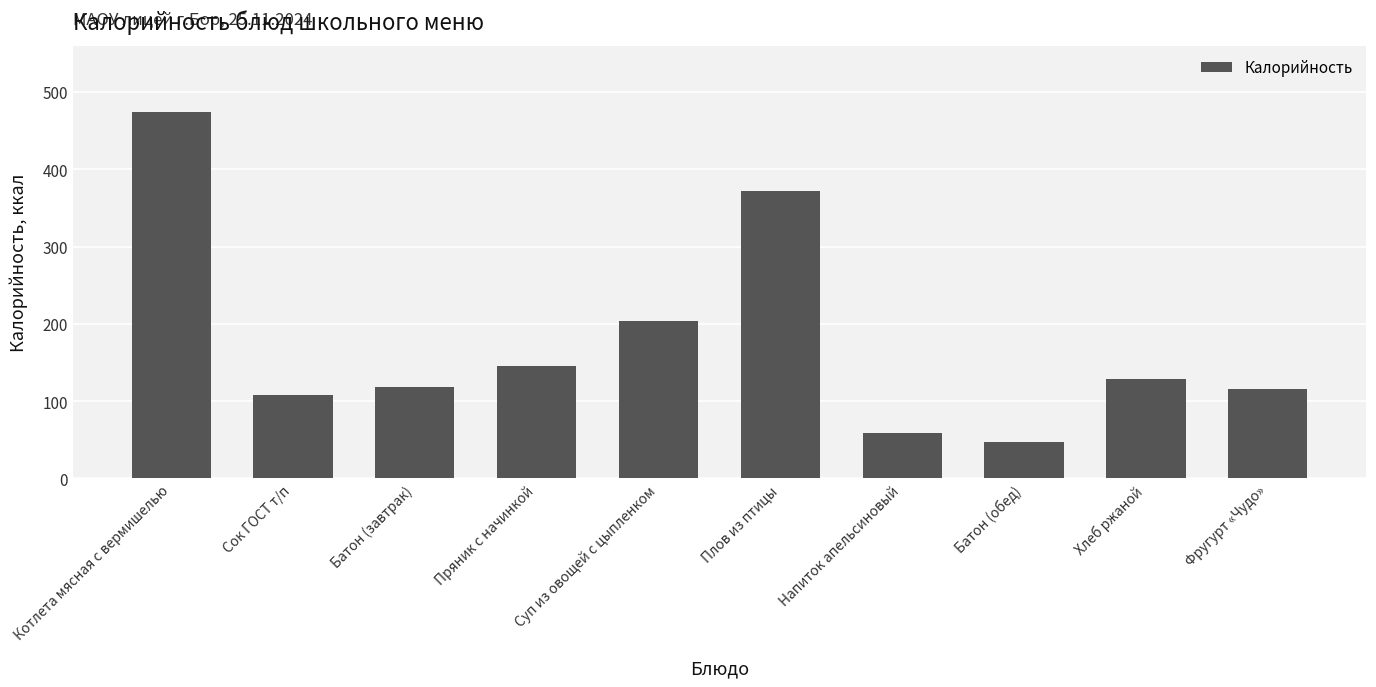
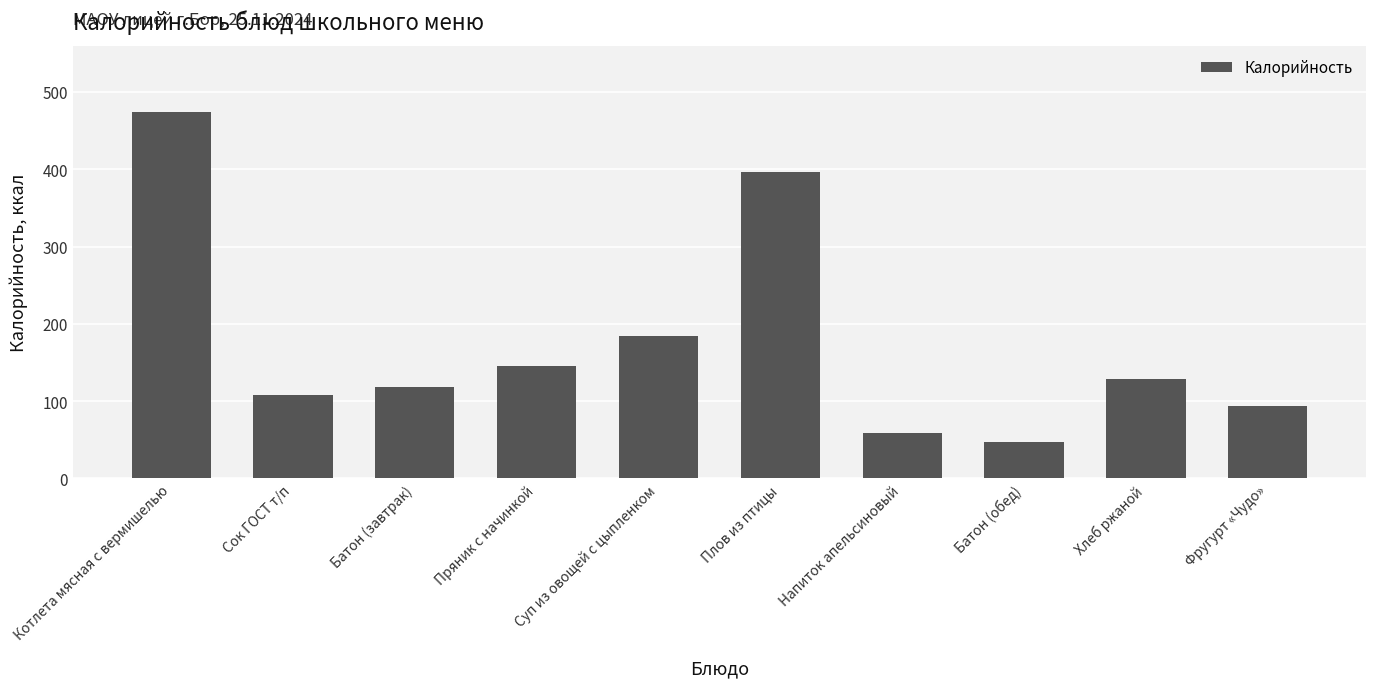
  {
    "Котлета мясная с вермишелью": 470,
    "Сок ГОСТ т/п": 110,
    "Батон (завтрак)": 120,
    "Пряник с начинкой": 150,
-   "Суп из овощей с цыпленком": 200,
-   "Плов из птицы": 370,
+   "Суп из овощей с цыпленком": 180,
+   "Плов из птицы": 400,
    "Напиток апельсиновый": 60,
    "Батон (обед)": 50,
    "Хлеб ржаной": 130,
-   "Фругурт «Чудо»": 120
+   "Фругурт «Чудо»": 90
  }
